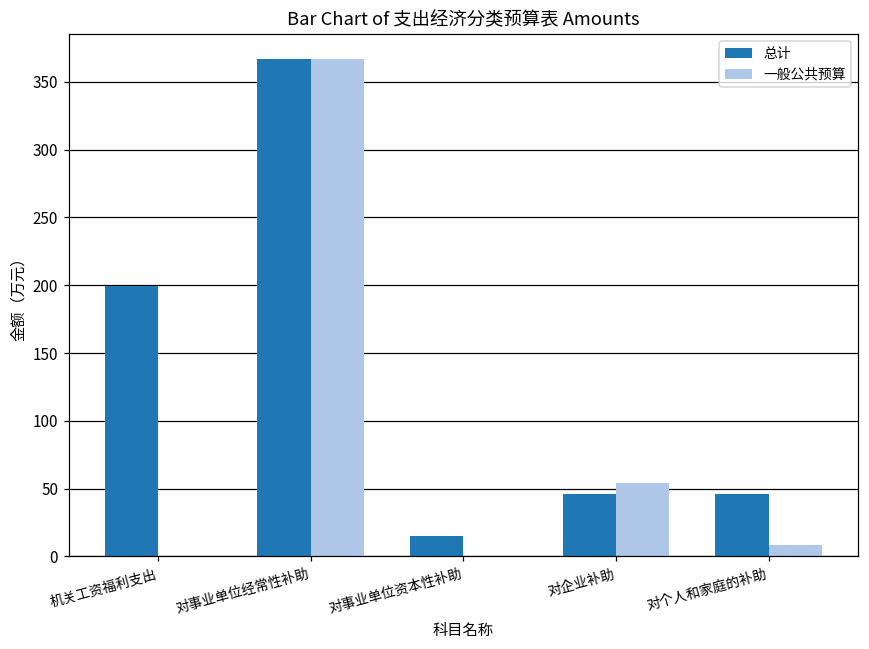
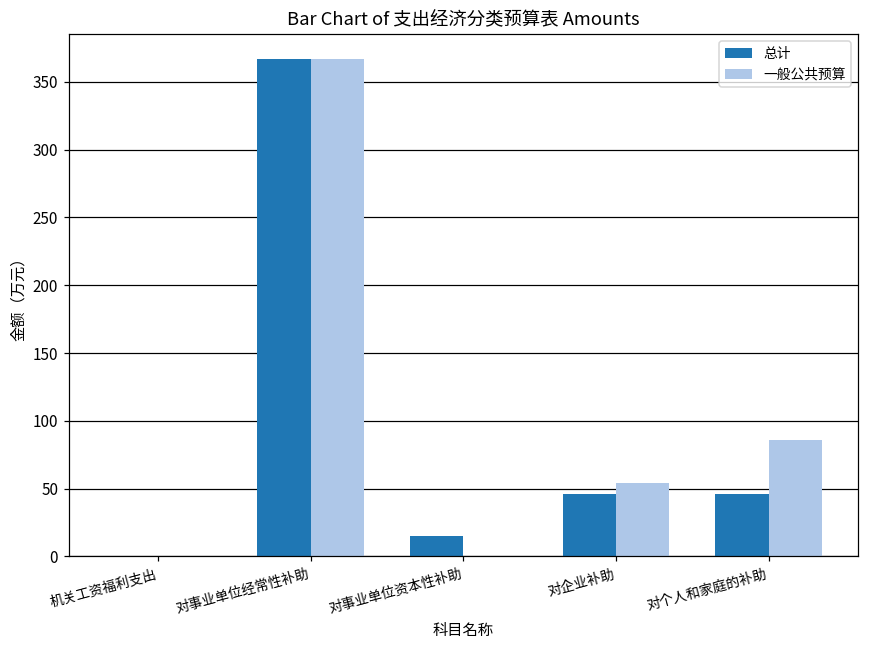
  {
    "总计": {
-     "机关工资福利支出": 199,
+     "机关工资福利支出": 1,
      "对事业单位经常性补助": 367,
      "对事业单位资本性补助": 15,
      "对企业补助": 46,
      "对个人和家庭的补助": 46
    },
    "一般公共预算": {
      "对事业单位经常性补助": 367,
      "对企业补助": 54,
-     "对个人和家庭的补助": 9
+     "对个人和家庭的补助": 86
    }
  }
